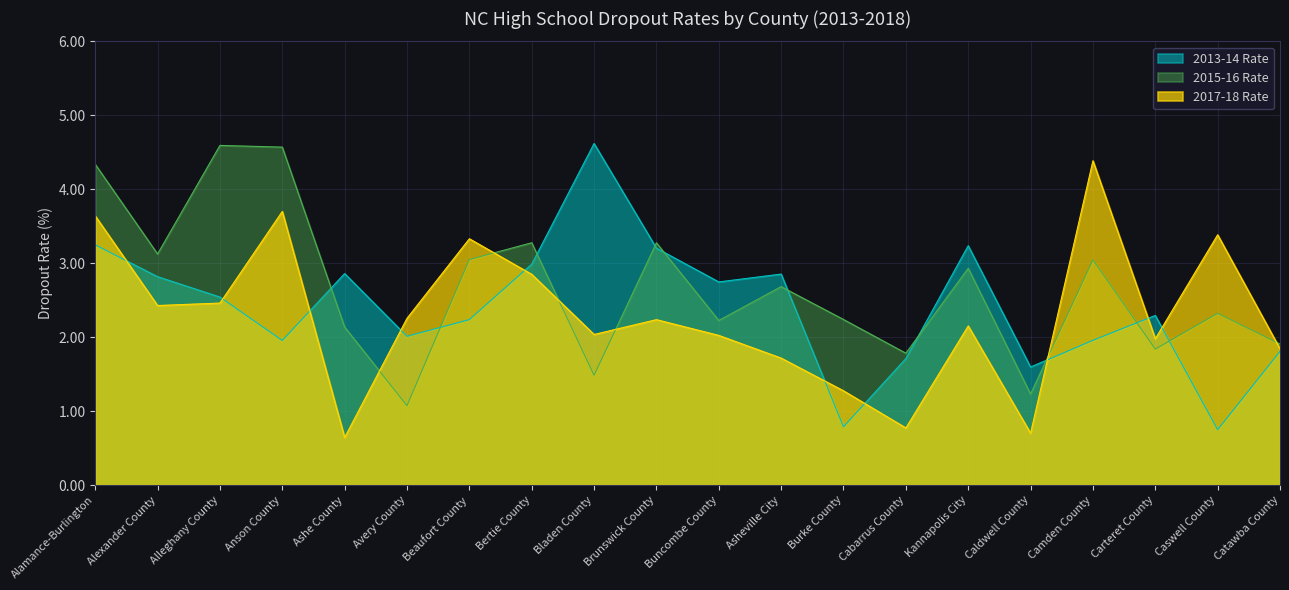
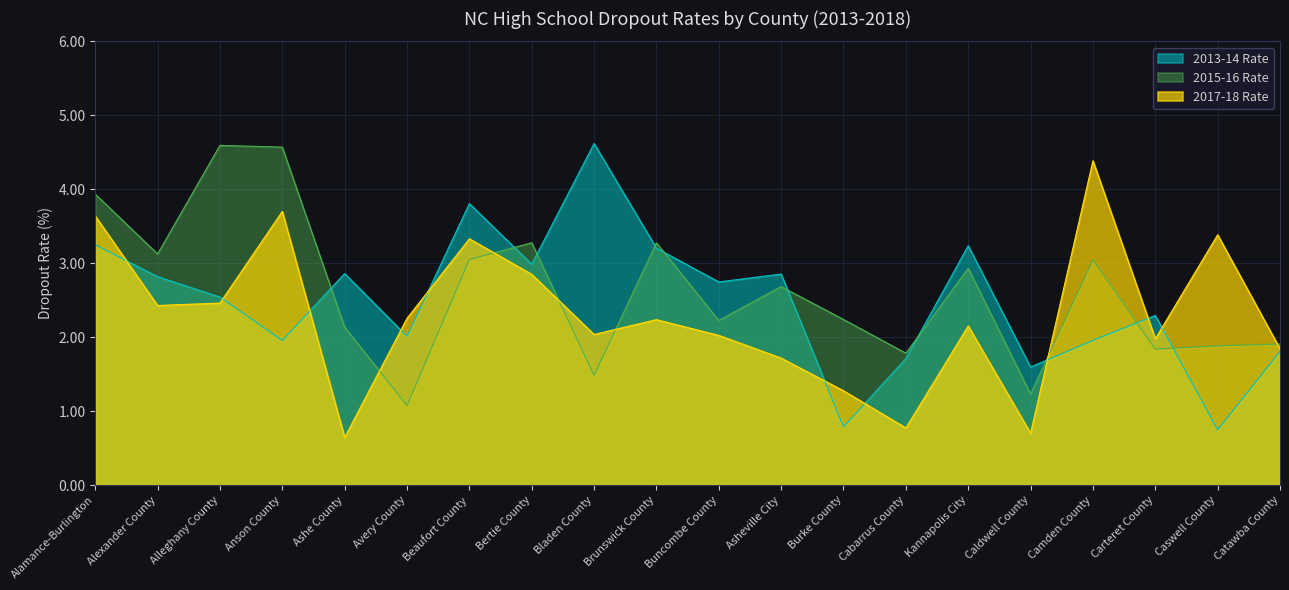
  {
    "2013-14 Rate": {
      "Alamance-Burlington": 3.2,
      "Alexander County": 2.8,
      "Alleghany County": 2.5,
      "Anson County": 2.0,
      "Ashe County": 2.9,
      "Avery County": 2.0,
-     "Beaufort County": 2.2,
+     "Beaufort County": 3.8,
      "Bertie County": 3.0,
      "Bladen County": 4.6,
      "Brunswick County": 3.2,
      "Buncombe County": 2.7,
      "Asheville City": 2.9,
      "Burke County": 0.8,
      "Cabarrus County": 1.7,
      "Kannapolis City": 3.2,
      "Caldwell County": 1.6,
      "Camden County": 2.0,
      "Carteret County": 2.3,
      "Caswell County": 0.7,
      "Catawba County": 1.8
    },
    "2015-16 Rate": {
-     "Alamance-Burlington": 4.3,
+     "Alamance-Burlington": 3.9,
      "Alexander County": 3.1,
      "Alleghany County": 4.6,
      "Anson County": 4.6,
      "Ashe County": 2.1,
      "Avery County": 1.1,
      "Beaufort County": 3.1,
      "Bertie County": 3.3,
      "Bladen County": 1.5,
      "Brunswick County": 3.3,
      "Buncombe County": 2.2,
      "Asheville City": 2.7,
      "Burke County": 2.2,
      "Cabarrus County": 1.8,
      "Kannapolis City": 2.9,
      "Caldwell County": 1.2,
      "Camden County": 3.0,
      "Carteret County": 1.8,
-     "Caswell County": 2.3,
+     "Caswell County": 1.9,
      "Catawba County": 1.9
    },
    "2017-18 Rate": {
      "Alamance-Burlington": 3.6,
      "Alexander County": 2.4,
      "Alleghany County": 2.5,
      "Anson County": 3.7,
      "Ashe County": 0.6,
      "Avery County": 2.3,
      "Beaufort County": 3.3,
      "Bertie County": 2.8,
      "Bladen County": 2.0,
      "Brunswick County": 2.2,
      "Buncombe County": 2.0,
      "Asheville City": 1.7,
      "Burke County": 1.3,
      "Cabarrus County": 0.8,
      "Kannapolis City": 2.2,
      "Caldwell County": 0.7,
      "Camden County": 4.4,
      "Carteret County": 2.0,
      "Caswell County": 3.4,
      "Catawba County": 1.8
    }
  }
